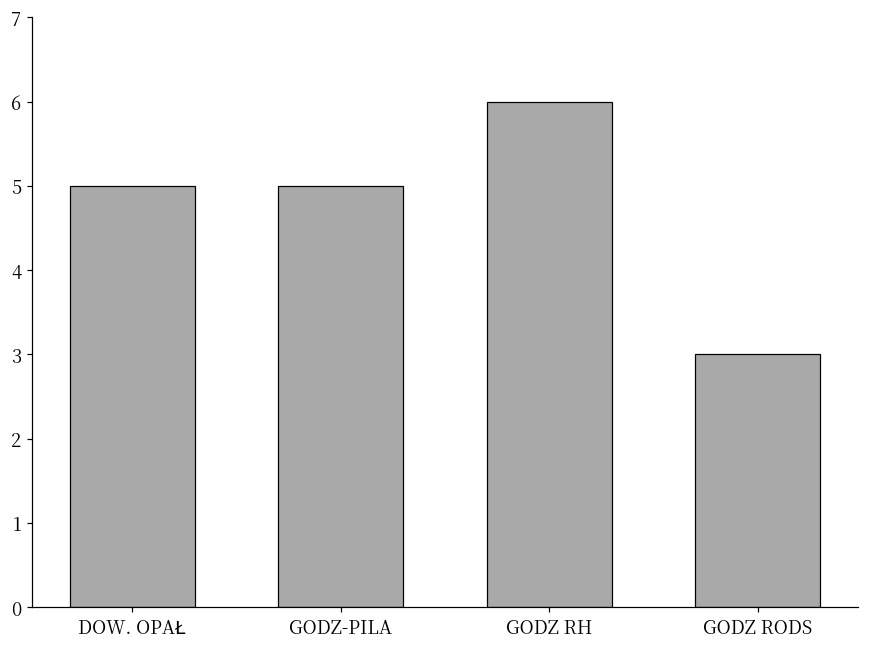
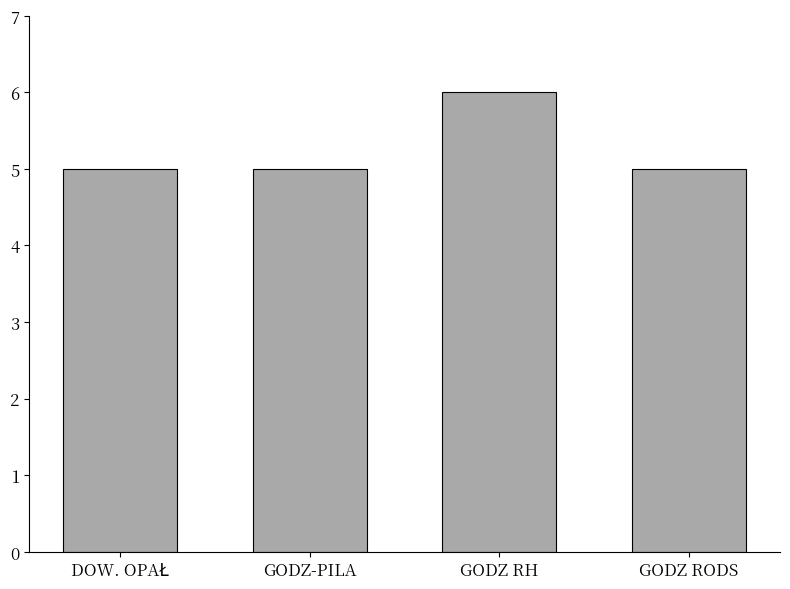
  {
    "DOW. OPAŁ": 5,
    "GODZ-PILA": 5,
    "GODZ RH": 6,
-   "GODZ RODS": 3
+   "GODZ RODS": 5
  }
